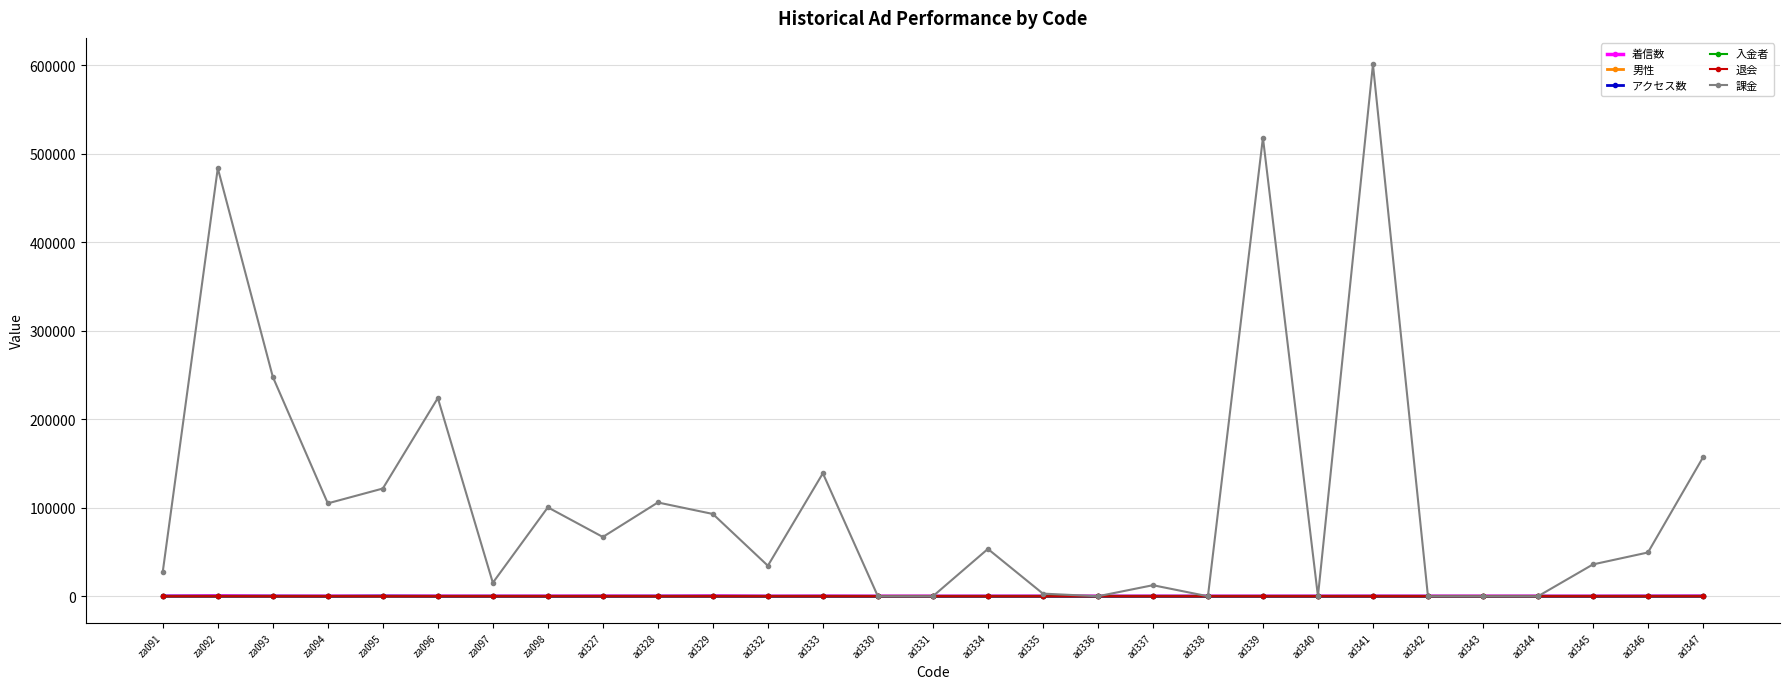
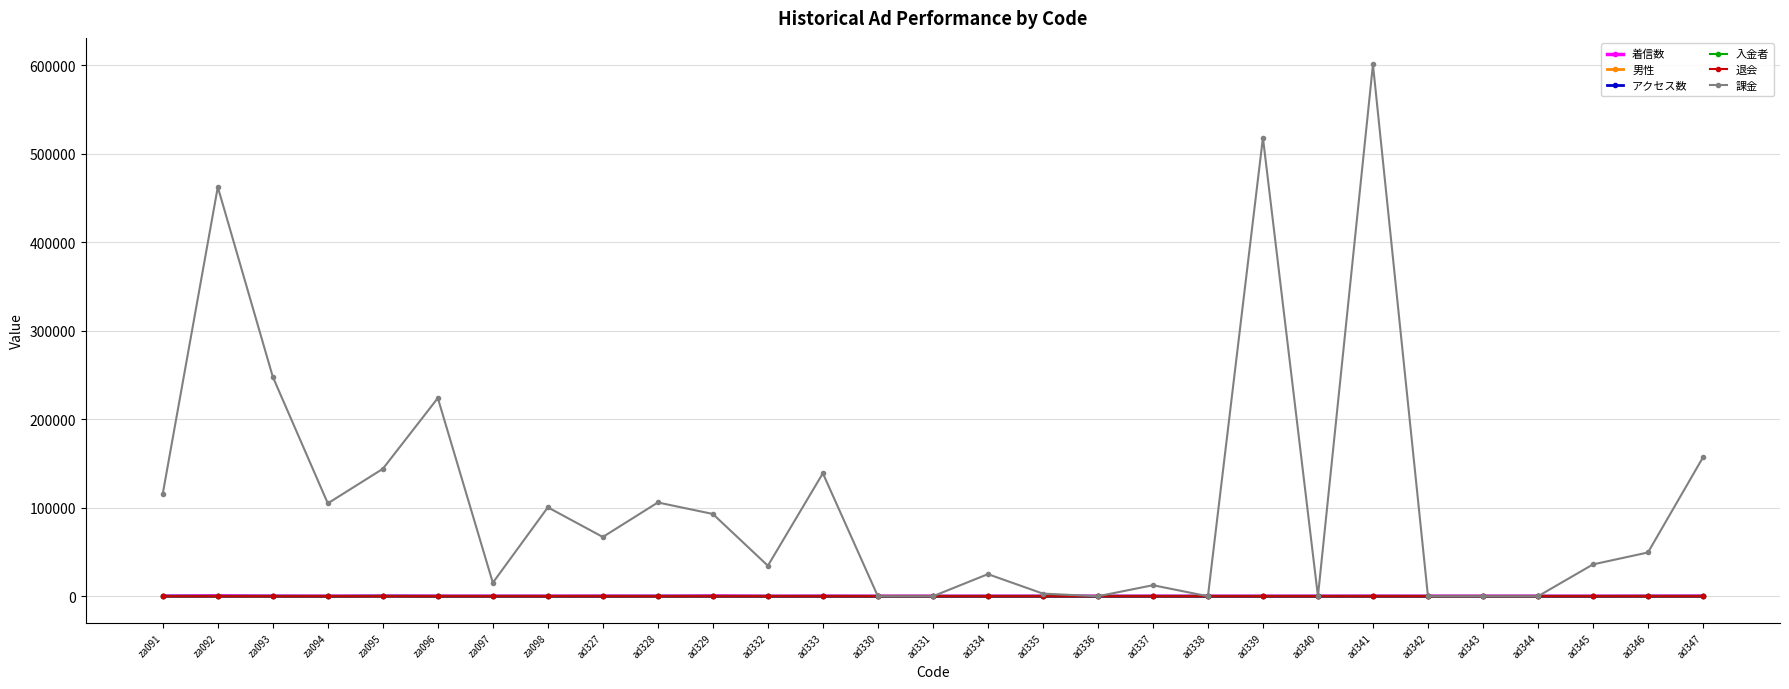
  {
    "退会": {
      "za091": 0,
      "za092": 0,
      "za093": 0,
      "za094": 0,
      "za095": 0,
      "za096": 0,
      "za097": 0,
      "za098": 0,
      "ad327": 0,
      "ad328": 0,
      "ad329": 0,
      "ad332": 0,
      "ad333": 0,
      "ad334": 0,
      "ad335": 0,
      "ad337": 0,
      "ad339": 0,
      "ad341": 0,
      "ad345": 0,
      "ad346": 0,
      "ad347": 0
    },
    "課金": {
-     "za091": 30000,
-     "za092": 480000,
+     "za091": 120000,
+     "za092": 460000,
      "za093": 250000,
      "za094": 100000,
-     "za095": 120000,
+     "za095": 140000,
      "za096": 220000,
      "za097": 20000,
      "za098": 100000,
      "ad327": 70000,
      "ad328": 110000,
      "ad329": 90000,
      "ad332": 30000,
      "ad333": 140000,
-     "ad334": 50000,
+     "ad334": 30000,
      "ad335": 0,
      "ad337": 10000,
      "ad339": 520000,
      "ad341": 600000,
      "ad345": 40000,
      "ad346": 50000,
      "ad347": 160000
    }
  }
